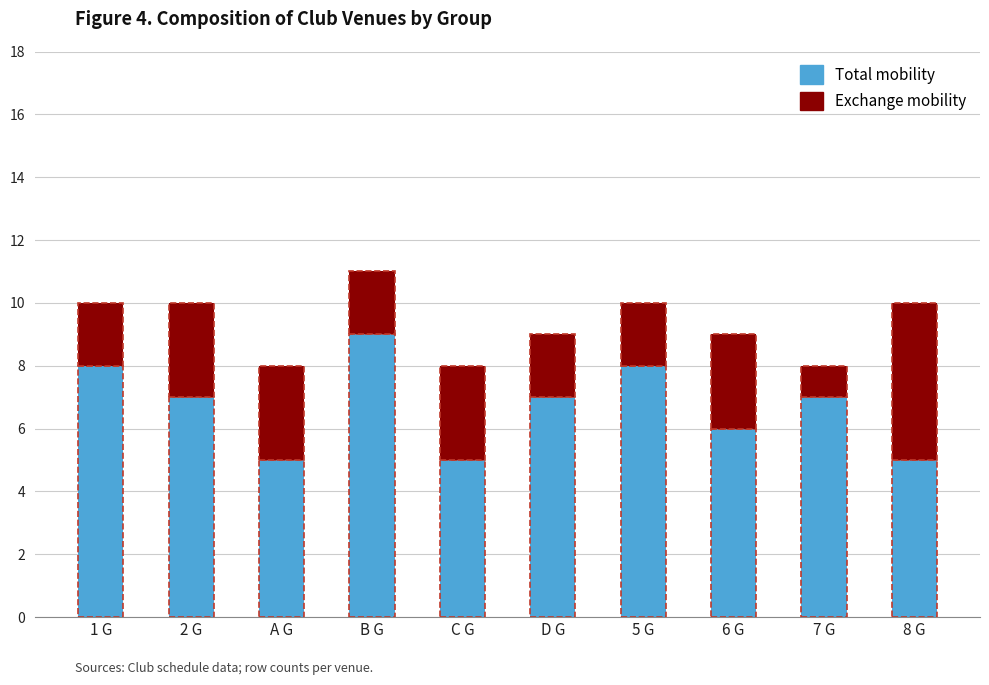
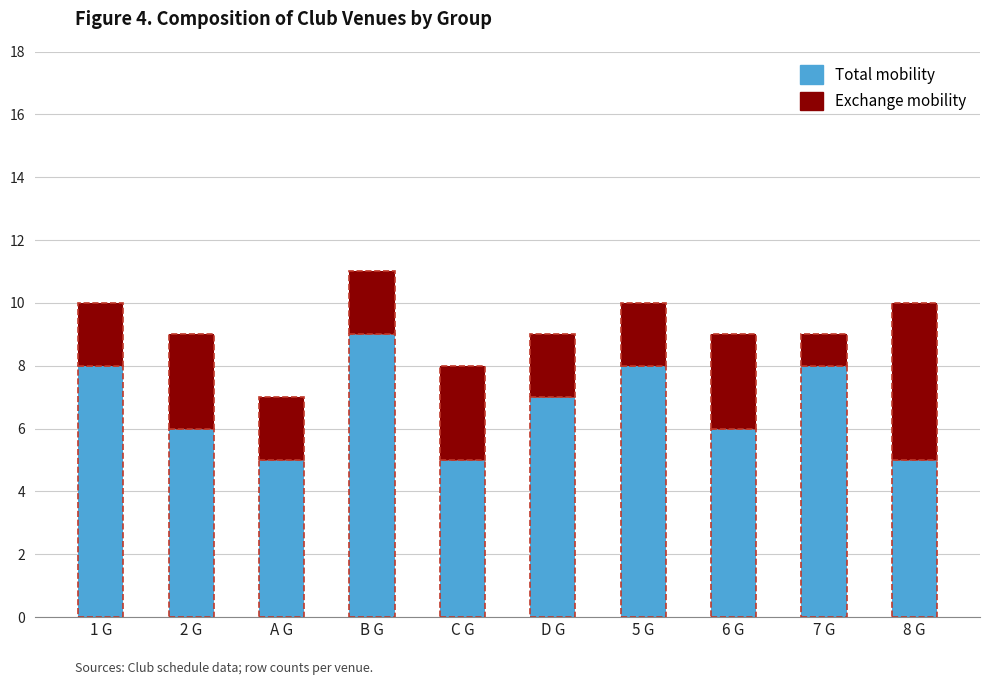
  {
    "Total mobility": {
      "1 G": 8,
-     "2 G": 7,
+     "2 G": 6,
      "A G": 5,
      "B G": 9,
      "C G": 5,
      "D G": 7,
      "5 G": 8,
      "6 G": 6,
-     "7 G": 7,
+     "7 G": 8,
      "8 G": 5
    },
    "Exchange mobility": {
      "1 G": 2,
      "2 G": 3,
-     "A G": 3,
+     "A G": 2,
      "B G": 2,
      "C G": 3,
      "D G": 2,
      "5 G": 2,
      "6 G": 3,
      "7 G": 1,
      "8 G": 5
    }
  }
